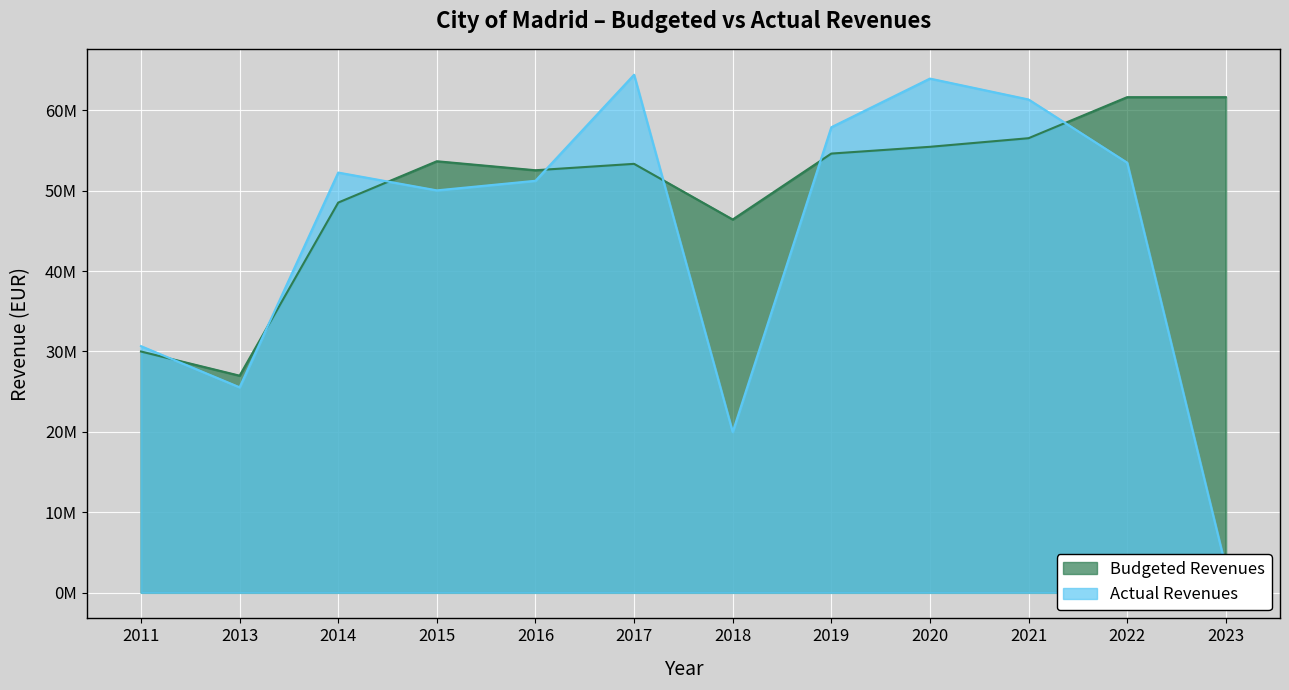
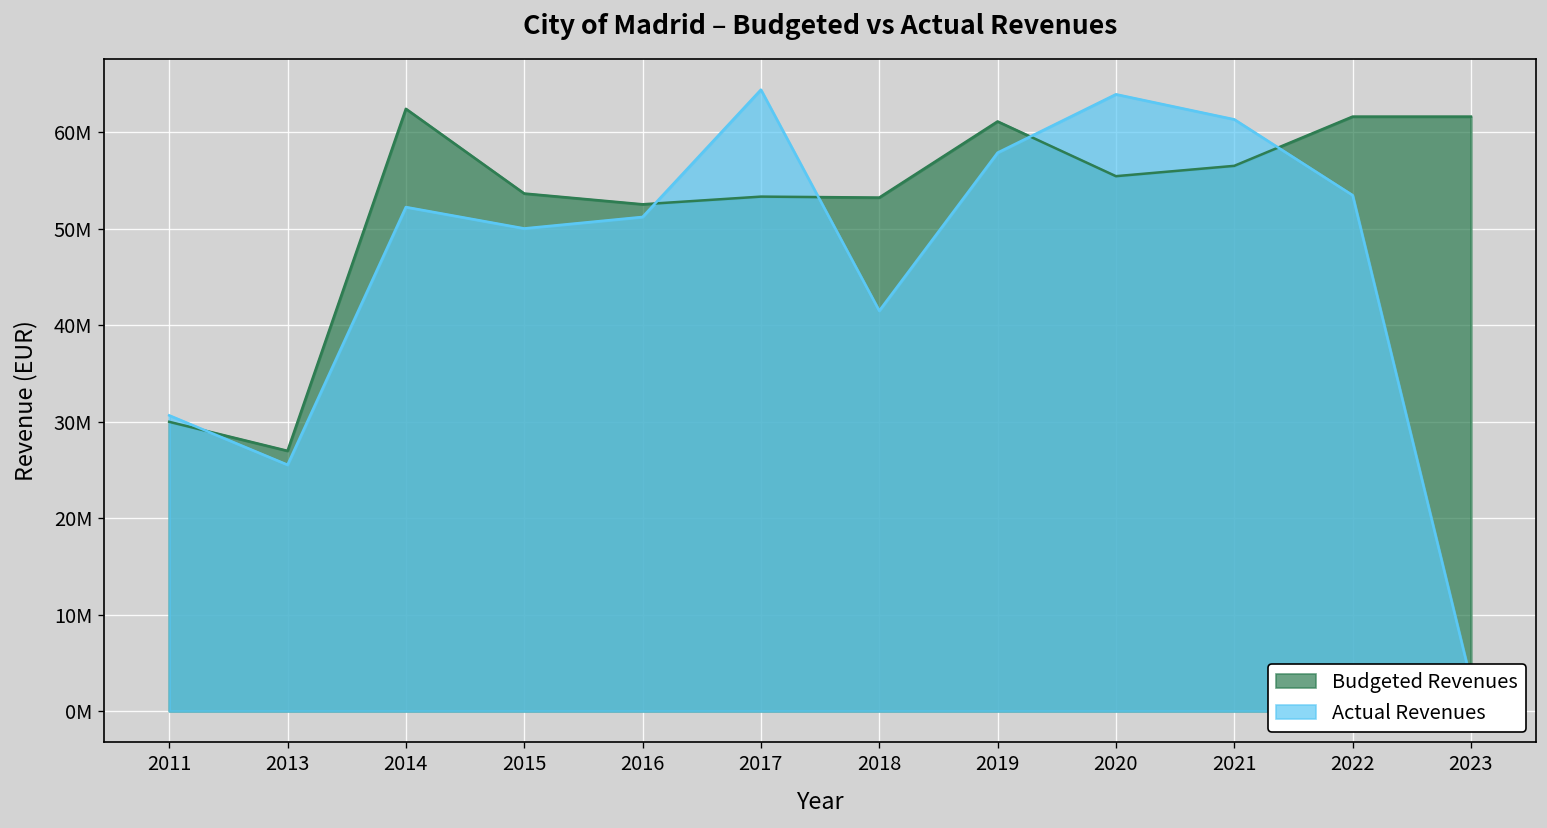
  {
    "Budgeted Revenues": {
      "2011": 30000000,
      "2013": 27000000,
-     "2014": 49000000,
+     "2014": 62000000,
      "2015": 54000000,
      "2016": 53000000,
      "2017": 53000000,
-     "2018": 46000000,
-     "2019": 55000000,
+     "2018": 53000000,
+     "2019": 61000000,
      "2020": 55000000,
      "2021": 57000000,
      "2022": 62000000,
      "2023": 62000000
    },
    "Actual Revenues": {
      "2011": 31000000,
      "2013": 26000000,
      "2014": 52000000,
      "2015": 50000000,
      "2016": 51000000,
      "2017": 64000000,
-     "2018": 20000000,
+     "2018": 42000000,
      "2019": 58000000,
      "2020": 64000000,
      "2021": 61000000,
      "2022": 53000000
    }
  }
